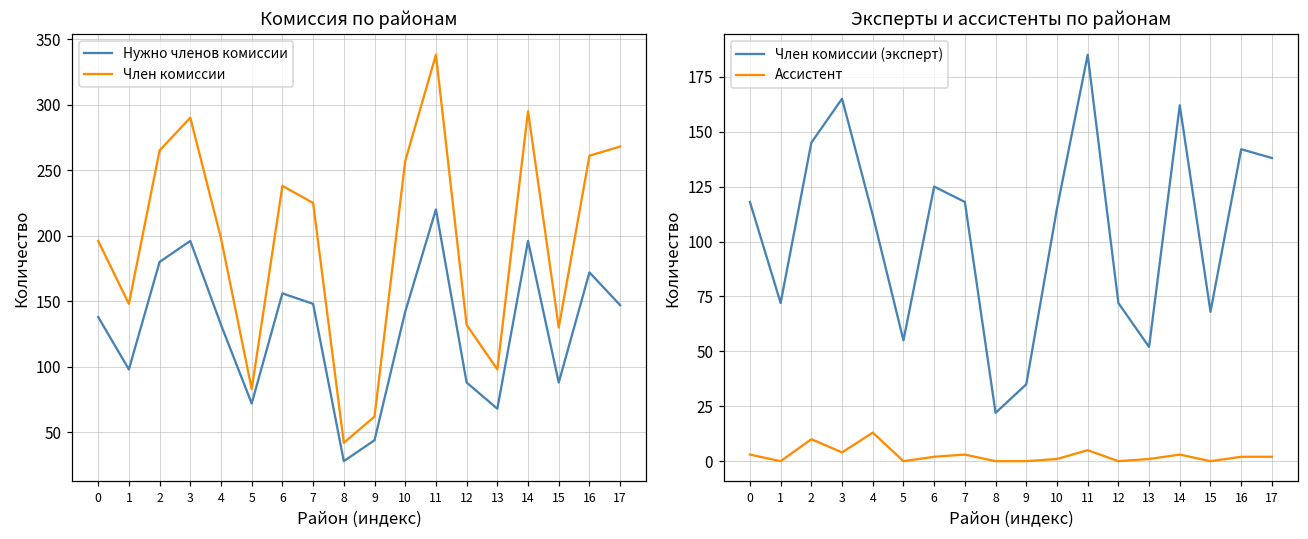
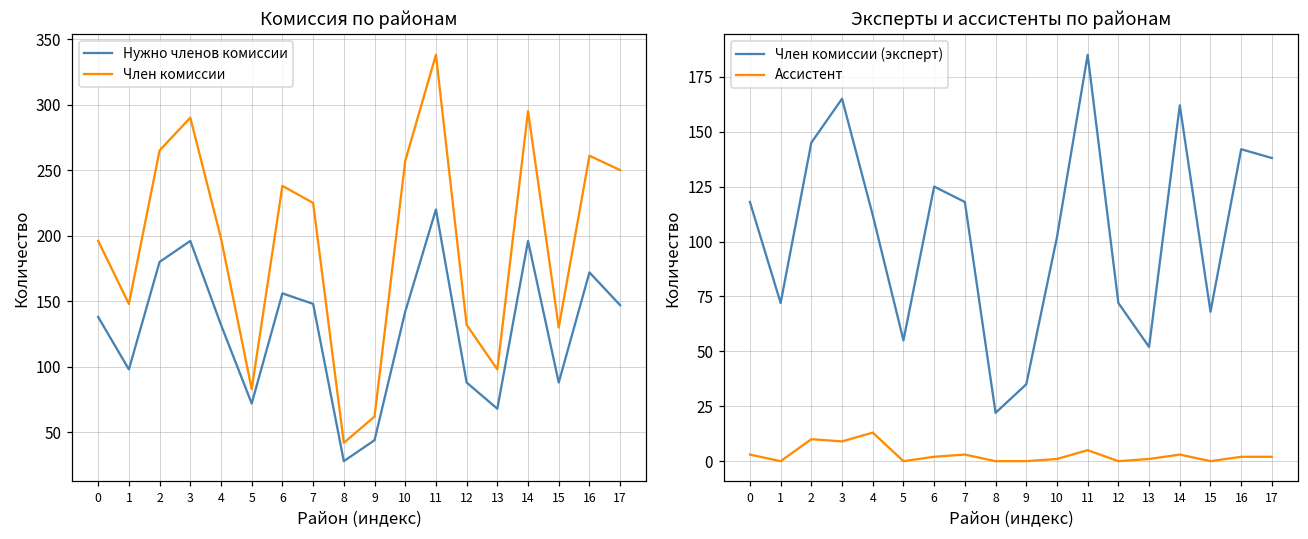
  {
    "Комиссия по районам": {
      "Нужно членов комиссии": {
        "0": 138,
        "1": 98,
        "2": 180,
        "3": 196,
        "4": 132,
        "5": 72,
        "6": 156,
        "7": 148,
        "8": 28,
        "9": 44,
        "10": 142,
        "11": 220,
        "12": 88,
        "13": 68,
        "14": 196,
        "15": 88,
        "16": 172,
        "17": 147
      },
      "Член комиссии": {
        "0": 196,
        "1": 148,
        "2": 265,
        "3": 290,
        "4": 198,
        "5": 83,
        "6": 238,
        "7": 225,
        "8": 42,
        "9": 62,
        "10": 257,
        "11": 338,
        "12": 132,
        "13": 98,
        "14": 295,
        "15": 130,
        "16": 261,
-       "17": 268
+       "17": 250
      }
    },
    "Эксперты и ассистенты по районам": {
      "Член комиссии (эксперт)": {
        "0": 118,
        "1": 72,
        "2": 145,
        "3": 165,
        "4": 112,
        "5": 55,
        "6": 125,
        "7": 118,
        "8": 22,
        "9": 35,
-       "10": 115,
+       "10": 102,
        "11": 185,
        "12": 72,
        "13": 52,
        "14": 162,
        "15": 68,
        "16": 142,
        "17": 138
      },
      "Ассистент": {
        "0": 3,
        "1": 0,
        "2": 10,
-       "3": 4,
+       "3": 9,
        "4": 13,
        "5": 0,
        "6": 2,
        "7": 3,
        "8": 0,
        "9": 0,
        "10": 1,
        "11": 5,
        "12": 0,
        "13": 1,
        "14": 3,
        "15": 0,
        "16": 2,
        "17": 2
      }
    }
  }
